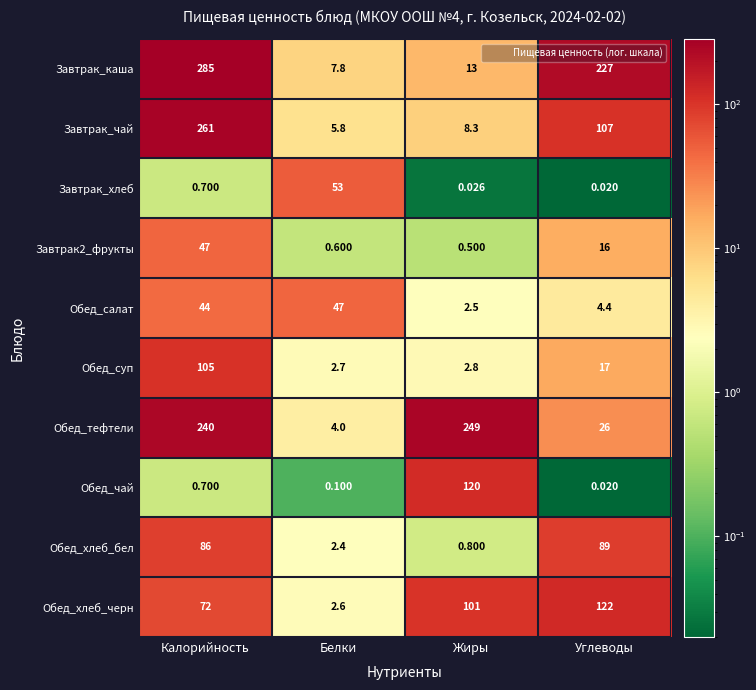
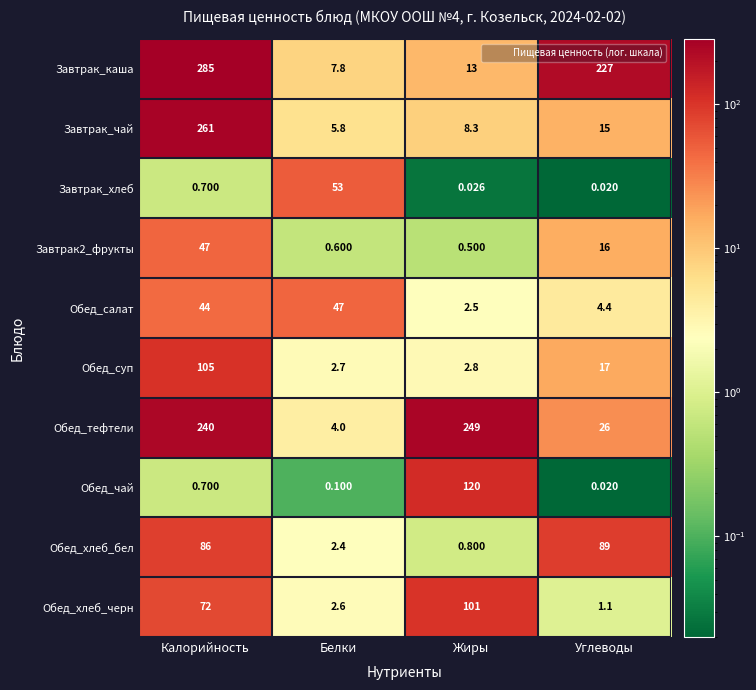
  {
    "Завтрак_каша": {
      "Калорийность": 285,
      "Белки": 7.8,
      "Жиры": 13,
      "Углеводы": 227
    },
    "Завтрак_чай": {
      "Калорийность": 261,
      "Белки": 5.8,
      "Жиры": 8.3,
-     "Углеводы": 107
+     "Углеводы": 15
    },
    "Завтрак_хлеб": {
      "Калорийность": 0.700,
      "Белки": 53,
      "Жиры": 0.026,
      "Углеводы": 0.020
    },
    "Завтрак2_фрукты": {
      "Калорийность": 47,
      "Белки": 0.600,
      "Жиры": 0.500,
      "Углеводы": 16
    },
    "Обед_салат": {
      "Калорийность": 44,
      "Белки": 47,
      "Жиры": 2.5,
      "Углеводы": 4.4
    },
    "Обед_суп": {
      "Калорийность": 105,
      "Белки": 2.7,
      "Жиры": 2.8,
      "Углеводы": 17
    },
    "Обед_тефтели": {
      "Калорийность": 240,
      "Белки": 4.0,
      "Жиры": 249,
      "Углеводы": 26
    },
    "Обед_чай": {
      "Калорийность": 0.700,
      "Белки": 0.100,
      "Жиры": 120,
      "Углеводы": 0.020
    },
    "Обед_хлеб_бел": {
      "Калорийность": 86,
      "Белки": 2.4,
      "Жиры": 0.800,
      "Углеводы": 89
    },
    "Обед_хлеб_черн": {
      "Калорийность": 72,
      "Белки": 2.6,
      "Жиры": 101,
-     "Углеводы": 122
+     "Углеводы": 1.1
    }
  }
